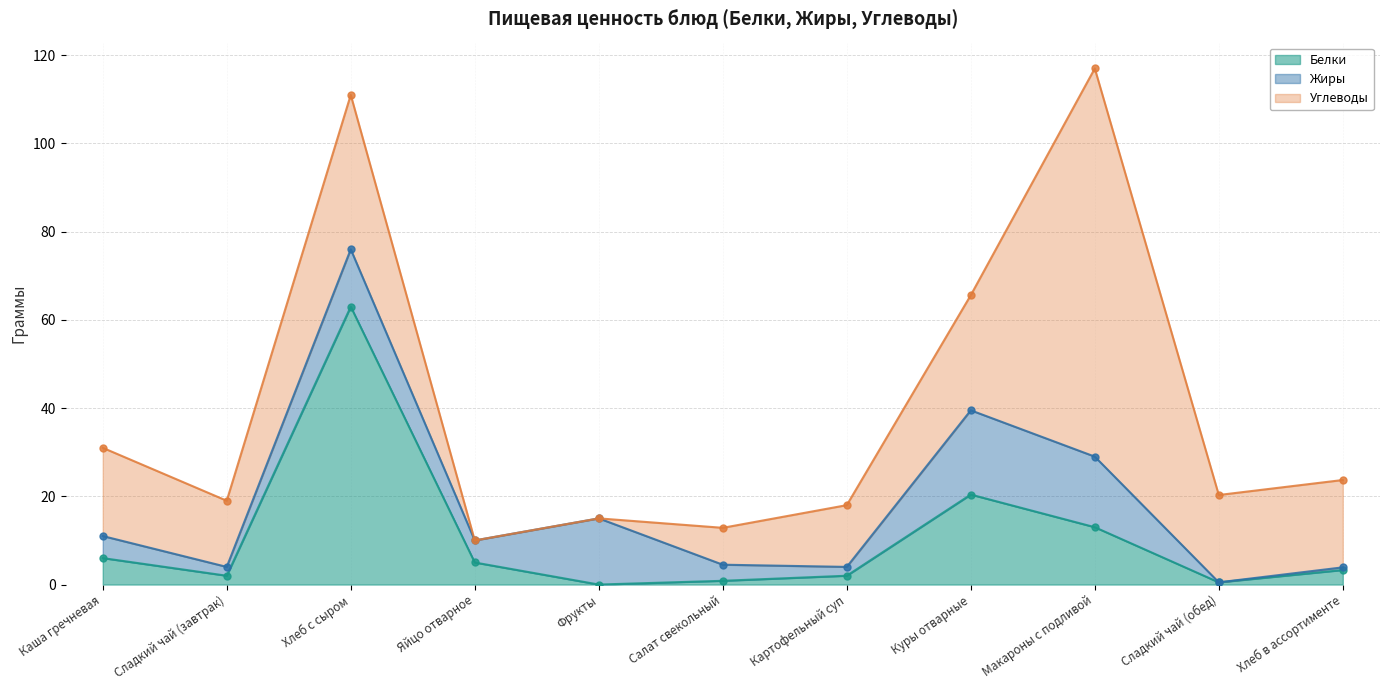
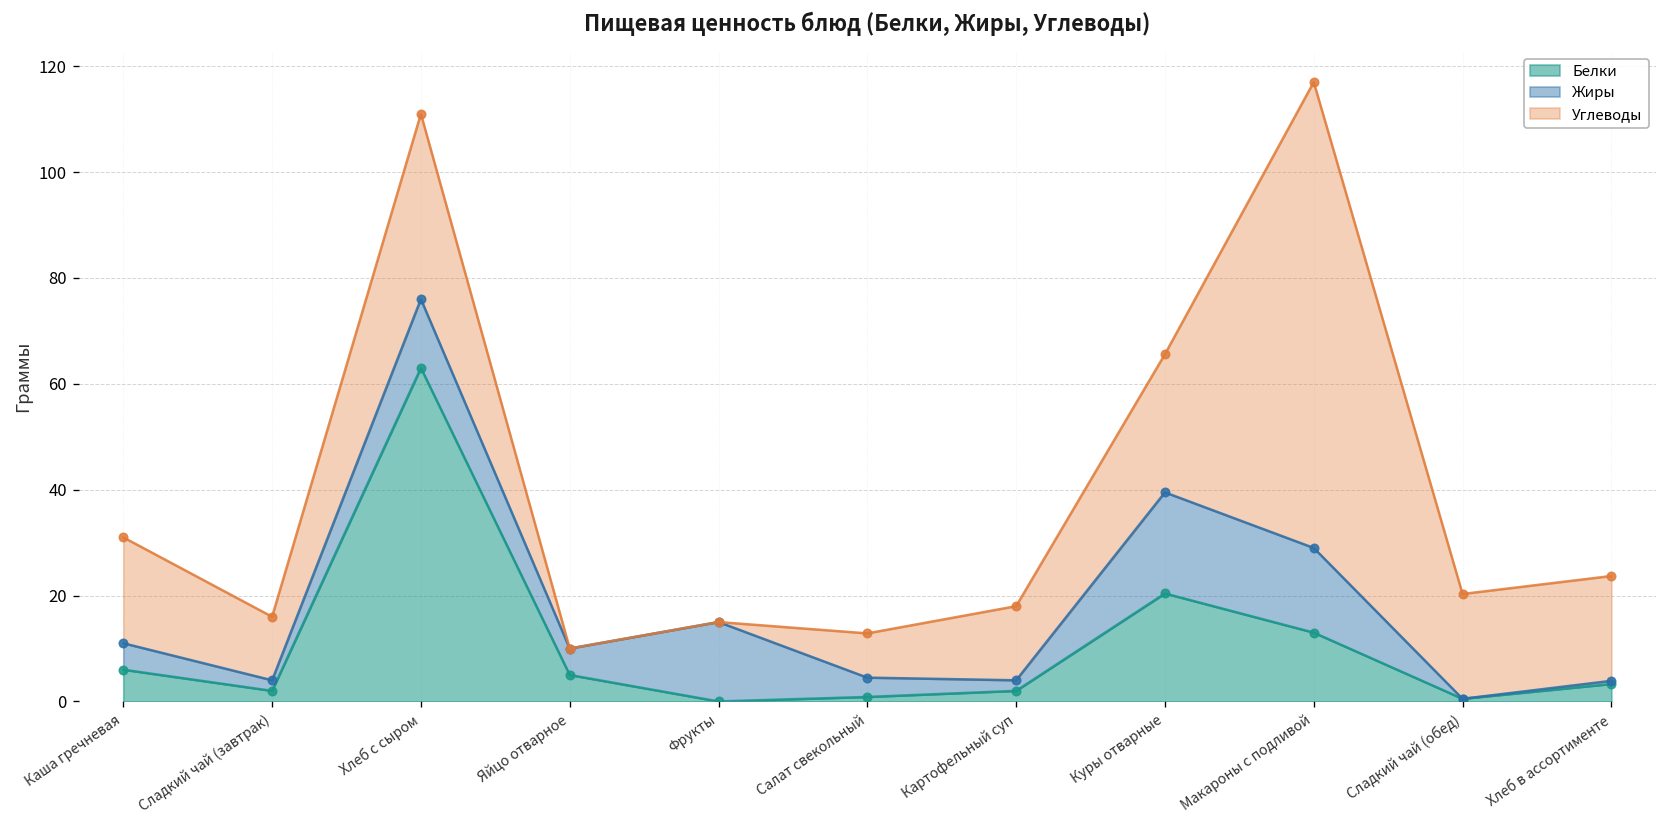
  {
    "Углеводы": {
      "Каша гречневая": 20,
-     "Сладкий чай (завтрак)": 15,
+     "Сладкий чай (завтрак)": 12,
      "Хлеб с сыром": 35,
      "Салат свекольный": 8,
      "Картофельный суп": 14,
      "Куры отварные": 26,
      "Макароны с подливой": 88,
      "Сладкий чай (обед)": 20,
      "Хлеб в ассортименте": 20
    }
  }
